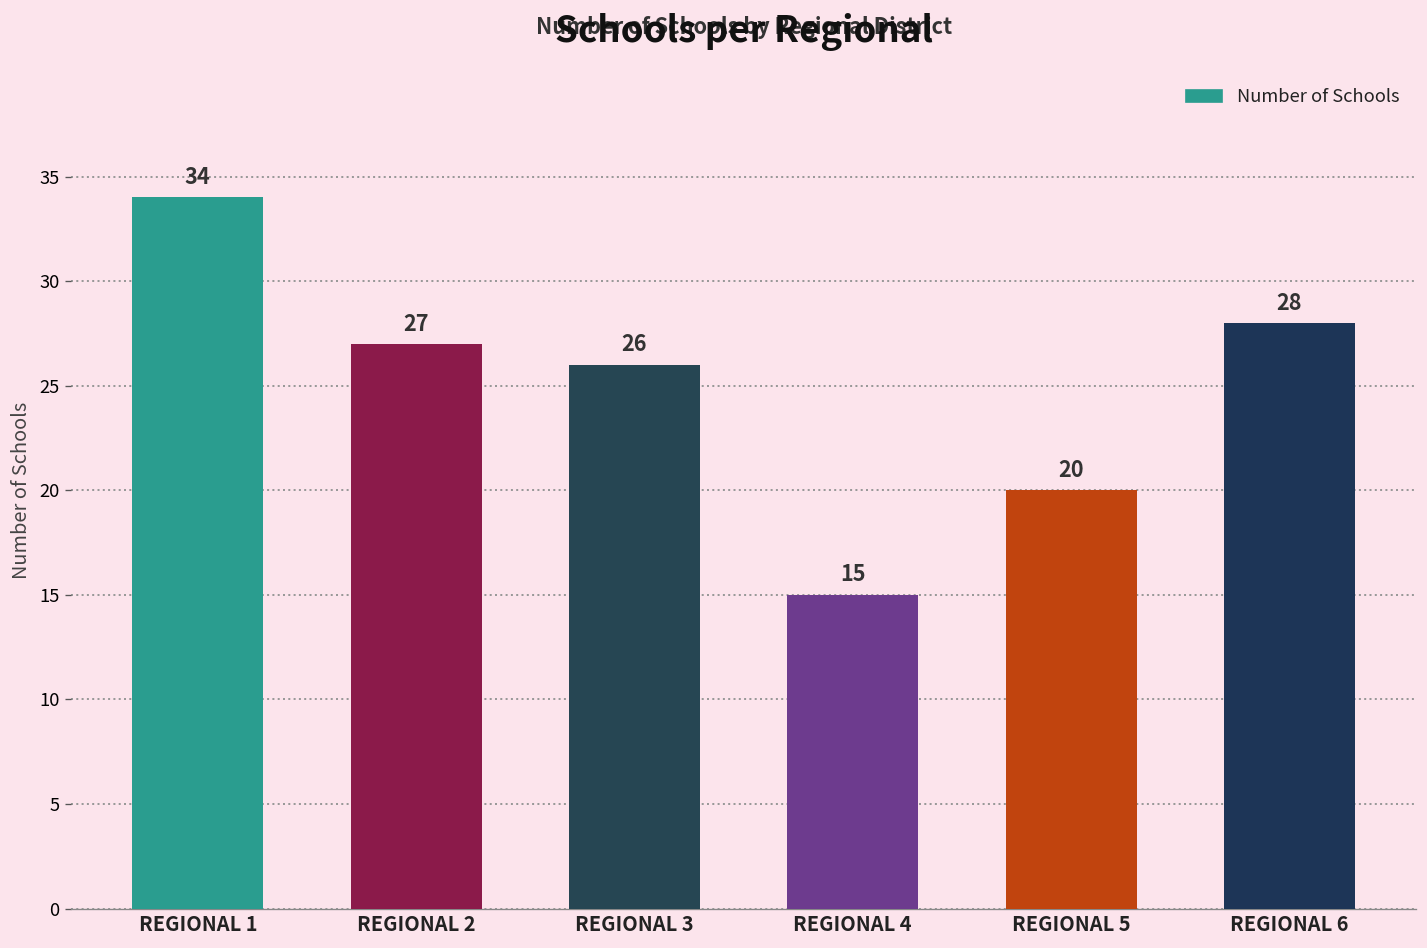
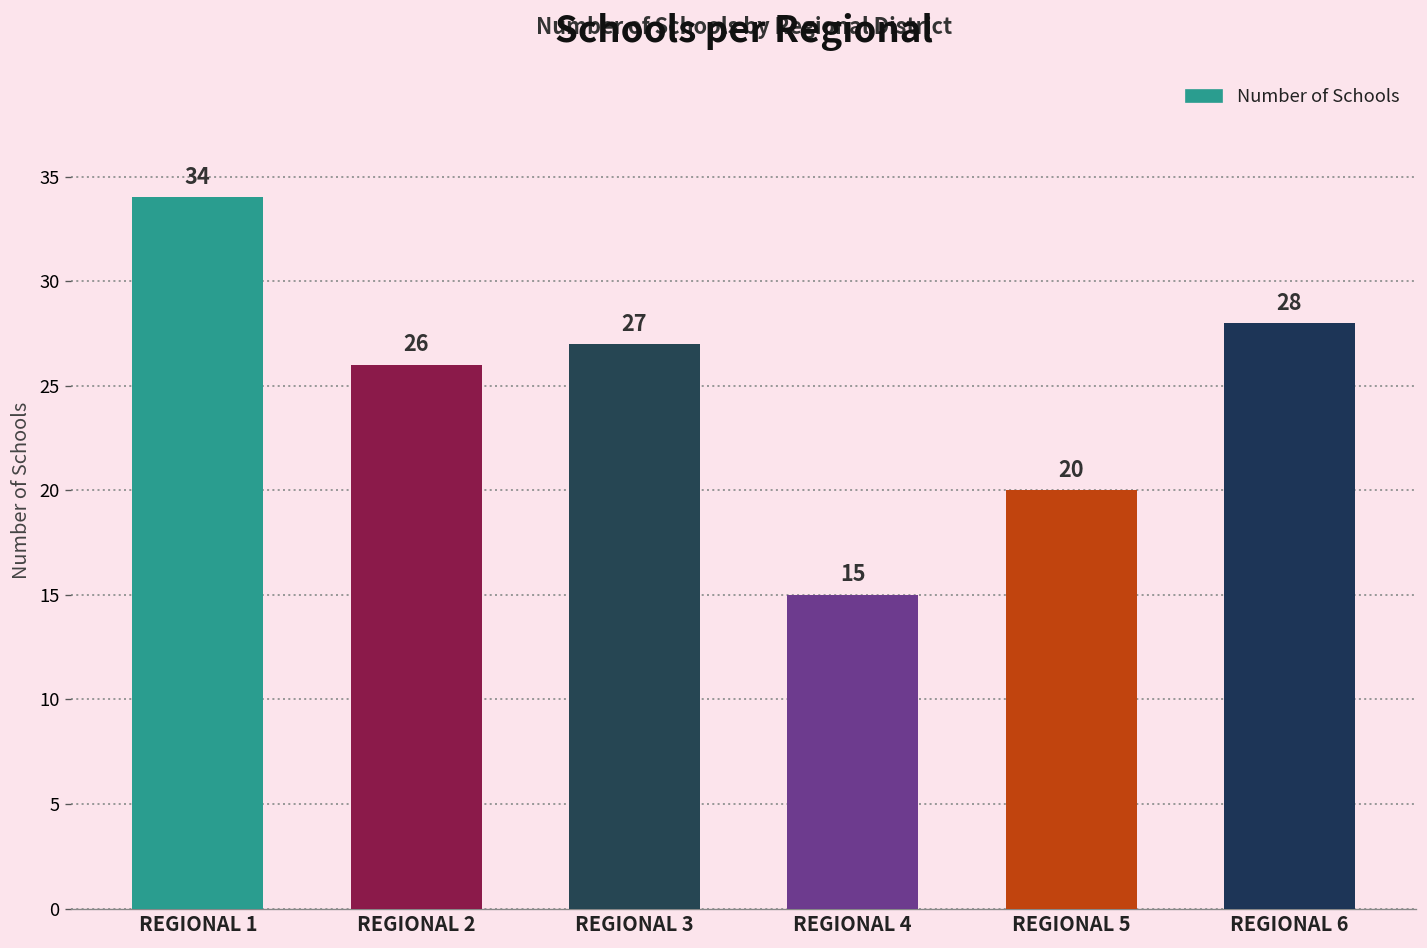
  {
    "REGIONAL 1": 34,
-   "REGIONAL 2": 27,
-   "REGIONAL 3": 26,
+   "REGIONAL 2": 26,
+   "REGIONAL 3": 27,
    "REGIONAL 4": 15,
    "REGIONAL 5": 20,
    "REGIONAL 6": 28
  }
